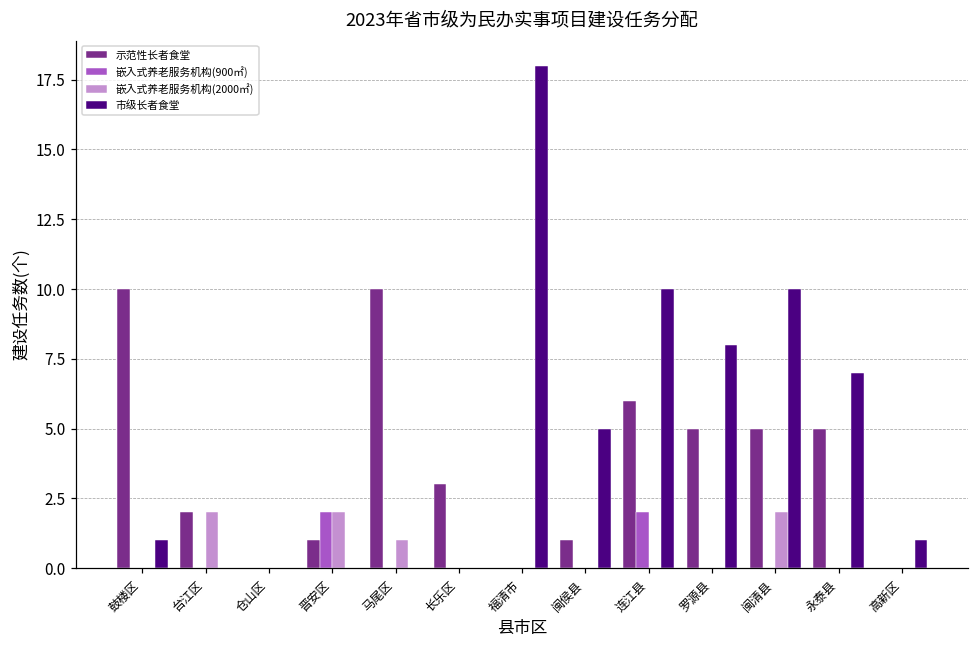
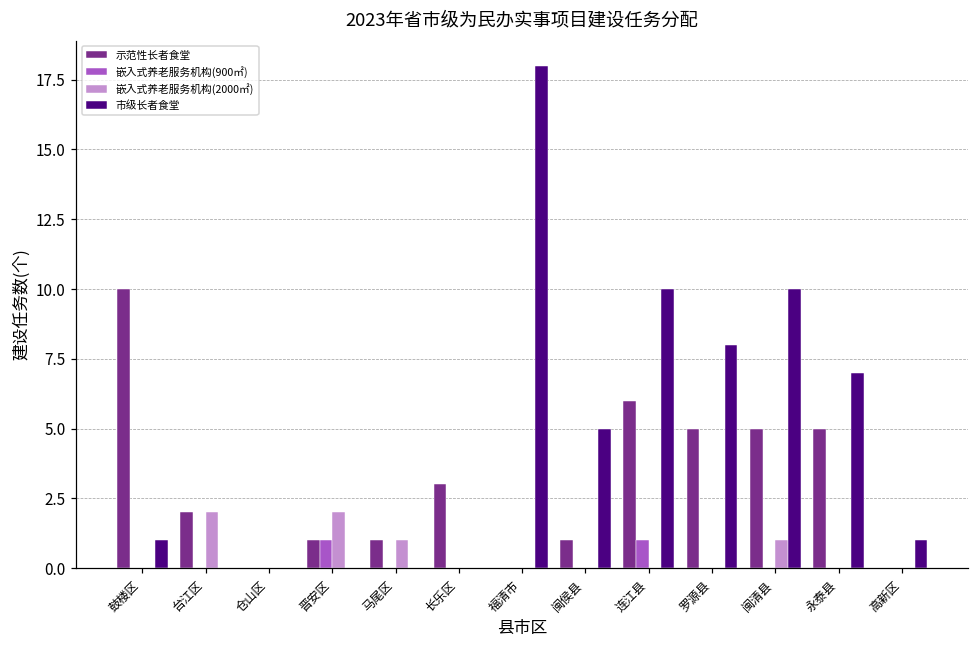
  {
    "示范性长者食堂": {
      "鼓楼区": 10,
      "台江区": 2,
      "仓山区": 0,
      "晋安区": 1,
-     "马尾区": 10,
+     "马尾区": 1,
      "长乐区": 3,
      "福清市": 0,
      "闽侯县": 1,
      "连江县": 6,
      "罗源县": 5,
      "闽清县": 5,
      "永泰县": 5,
      "高新区": 0
    },
    "嵌入式养老服务机构(900㎡)": {
      "鼓楼区": 0,
      "台江区": 0,
      "仓山区": 0,
-     "晋安区": 2,
+     "晋安区": 1,
      "马尾区": 0,
      "长乐区": 0,
      "福清市": 0,
      "闽侯县": 0,
-     "连江县": 2,
+     "连江县": 1,
      "罗源县": 0,
      "闽清县": 0,
      "永泰县": 0,
      "高新区": 0
    },
    "嵌入式养老服务机构(2000㎡)": {
      "鼓楼区": 0,
      "台江区": 2,
      "仓山区": 0,
      "晋安区": 2,
      "马尾区": 1,
      "长乐区": 0,
      "福清市": 0,
      "闽侯县": 0,
      "连江县": 0,
      "罗源县": 0,
-     "闽清县": 2,
+     "闽清县": 1,
      "永泰县": 0,
      "高新区": 0
    },
    "市级长者食堂": {
      "鼓楼区": 1,
      "台江区": 0,
      "仓山区": 0,
      "晋安区": 0,
      "马尾区": 0,
      "长乐区": 0,
      "福清市": 18,
      "闽侯县": 5,
      "连江县": 10,
      "罗源县": 8,
      "闽清县": 10,
      "永泰县": 7,
      "高新区": 1
    }
  }
